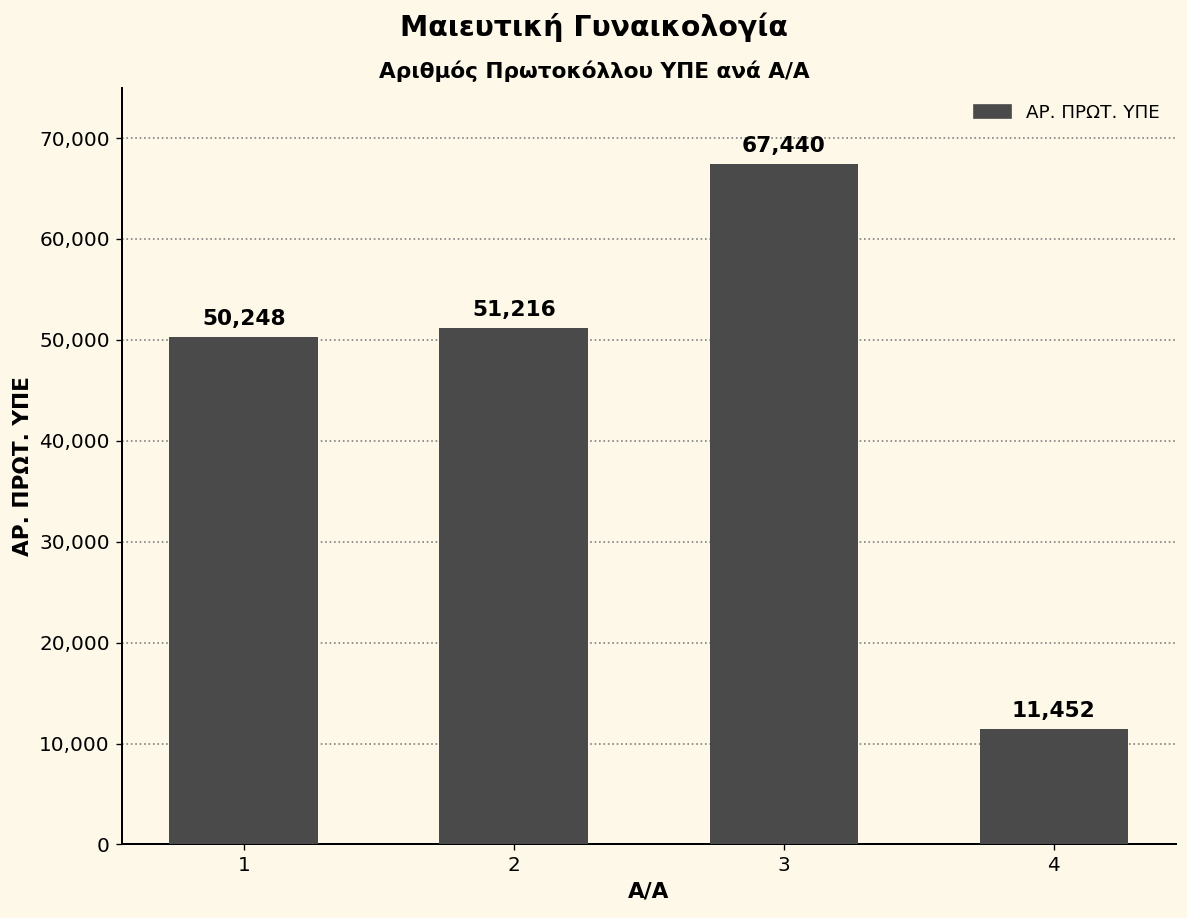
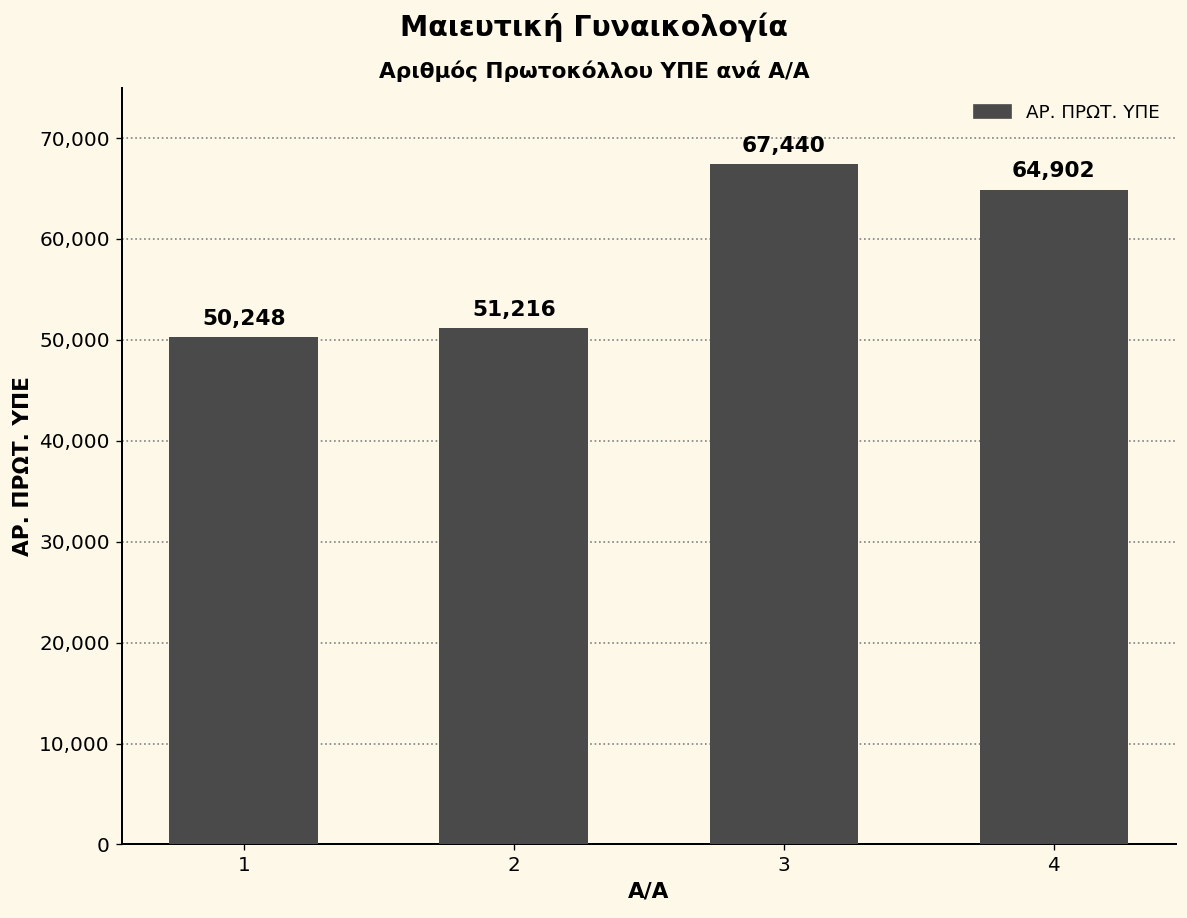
  {
    "1": "50,248",
    "2": "51,216",
    "3": "67,440",
-   "4": "11,452"
+   "4": "64,902"
  }
